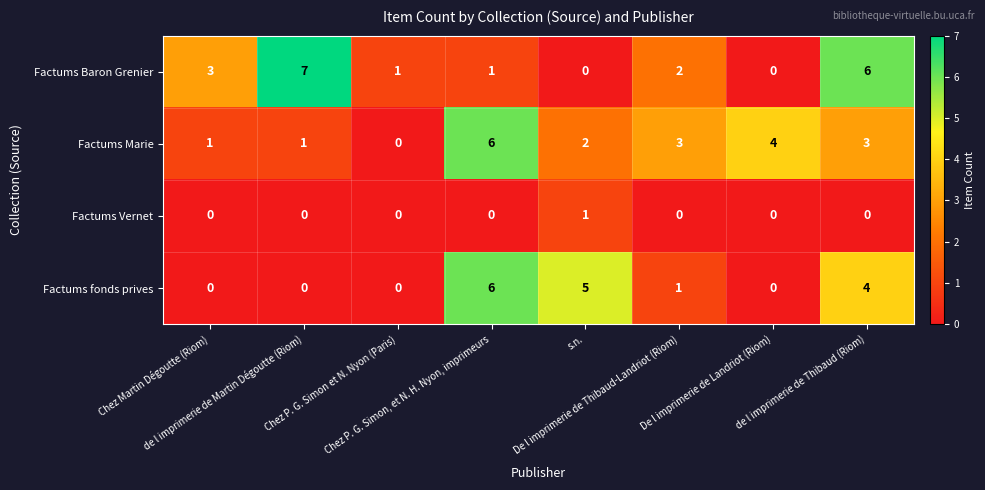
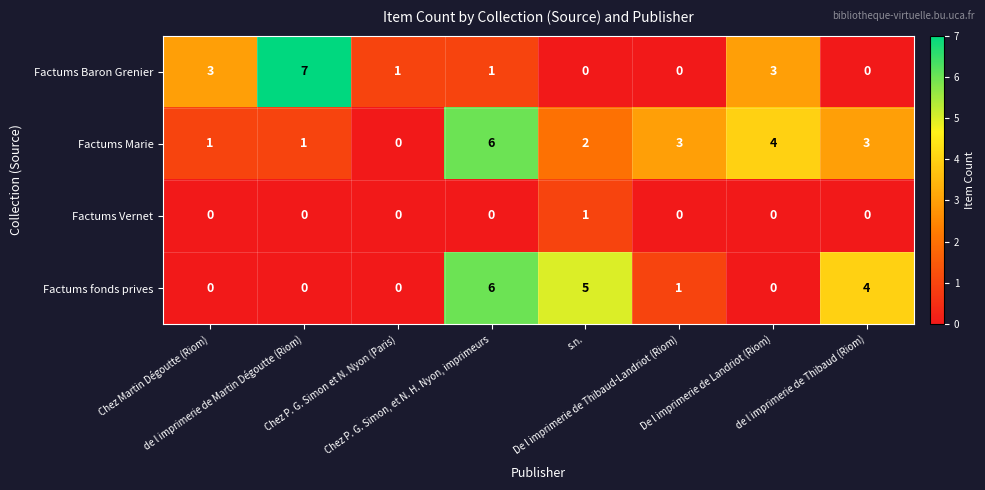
  {
    "Factums Baron Grenier": {
      "Chez Martin Dégoutte (Riom)": 3,
      "de l imprimerie de Martin Dégoutte (Riom)": 7,
      "Chez P. G. Simon et N. Nyon (Paris)": 1,
      "Chez P. G. Simon, et N. H. Nyon, imprimeurs": 1,
      "s.n.": 0,
-     "De l imprimerie de Thibaud-Landriot (Riom)": 2,
-     "De l imprimerie de Landriot (Riom)": 0,
-     "de l imprimerie de Thibaud (Riom)": 6
+     "De l imprimerie de Thibaud-Landriot (Riom)": 0,
+     "De l imprimerie de Landriot (Riom)": 3,
+     "de l imprimerie de Thibaud (Riom)": 0
    },
    "Factums Marie": {
      "Chez Martin Dégoutte (Riom)": 1,
      "de l imprimerie de Martin Dégoutte (Riom)": 1,
      "Chez P. G. Simon et N. Nyon (Paris)": 0,
      "Chez P. G. Simon, et N. H. Nyon, imprimeurs": 6,
      "s.n.": 2,
      "De l imprimerie de Thibaud-Landriot (Riom)": 3,
      "De l imprimerie de Landriot (Riom)": 4,
      "de l imprimerie de Thibaud (Riom)": 3
    },
    "Factums Vernet": {
      "Chez Martin Dégoutte (Riom)": 0,
      "de l imprimerie de Martin Dégoutte (Riom)": 0,
      "Chez P. G. Simon et N. Nyon (Paris)": 0,
      "Chez P. G. Simon, et N. H. Nyon, imprimeurs": 0,
      "s.n.": 1,
      "De l imprimerie de Thibaud-Landriot (Riom)": 0,
      "De l imprimerie de Landriot (Riom)": 0,
      "de l imprimerie de Thibaud (Riom)": 0
    },
    "Factums fonds prives": {
      "Chez Martin Dégoutte (Riom)": 0,
      "de l imprimerie de Martin Dégoutte (Riom)": 0,
      "Chez P. G. Simon et N. Nyon (Paris)": 0,
      "Chez P. G. Simon, et N. H. Nyon, imprimeurs": 6,
      "s.n.": 5,
      "De l imprimerie de Thibaud-Landriot (Riom)": 1,
      "De l imprimerie de Landriot (Riom)": 0,
      "de l imprimerie de Thibaud (Riom)": 4
    }
  }
